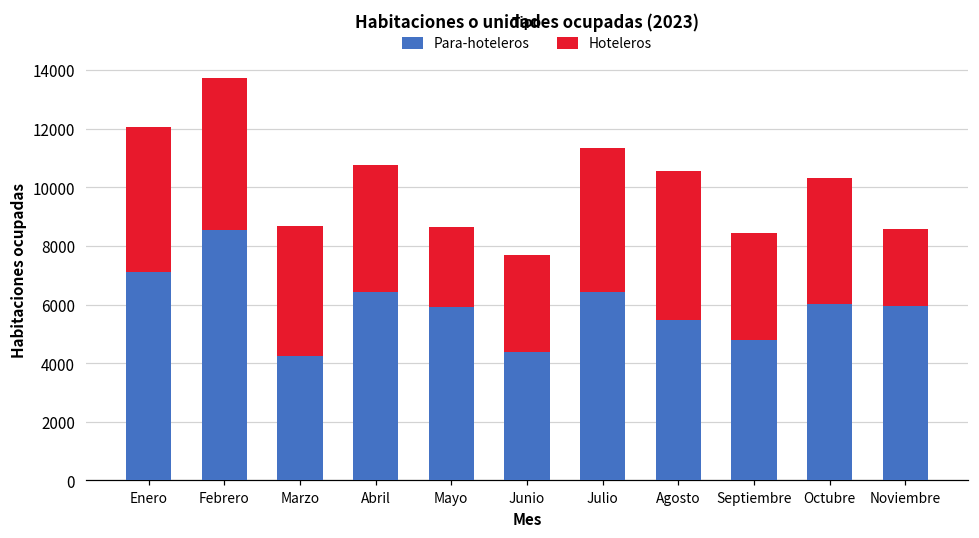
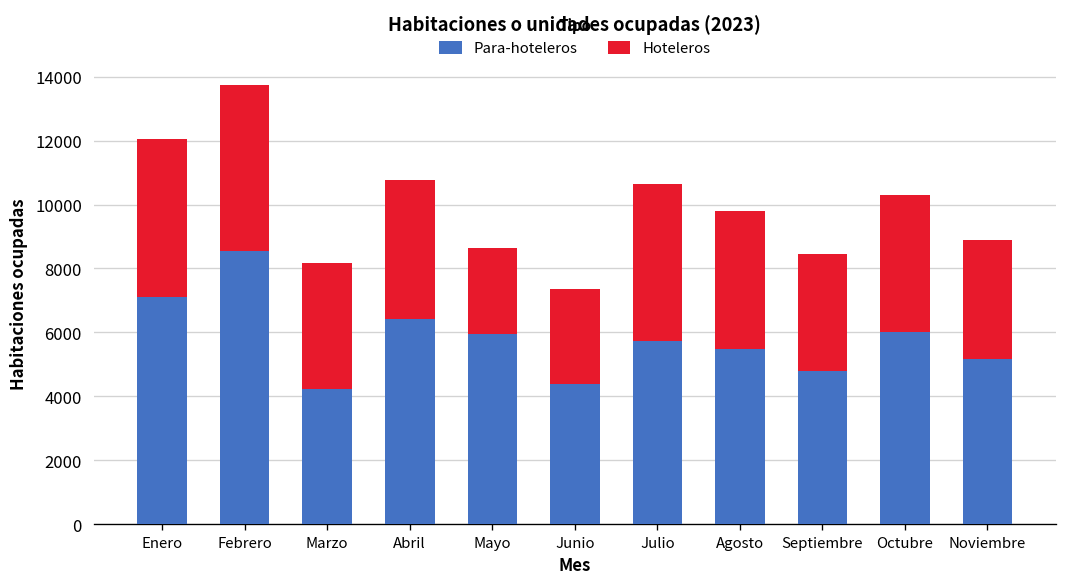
  {
    "Para-hoteleros": {
      "Enero": 7100,
      "Febrero": 8500,
      "Marzo": 4200,
      "Abril": 6400,
      "Mayo": 5900,
      "Junio": 4400,
-     "Julio": 6400,
+     "Julio": 5700,
      "Agosto": 5500,
      "Septiembre": 4800,
      "Octubre": 6000,
-     "Noviembre": 6000
+     "Noviembre": 5200
    },
    "Hoteleros": {
      "Enero": 5000,
      "Febrero": 5200,
-     "Marzo": 4500,
+     "Marzo": 3900,
      "Abril": 4400,
      "Mayo": 2700,
-     "Junio": 3300,
+     "Junio": 3000,
      "Julio": 4900,
-     "Agosto": 5100,
+     "Agosto": 4300,
      "Septiembre": 3700,
      "Octubre": 4300,
-     "Noviembre": 2600
+     "Noviembre": 3700
    }
  }
